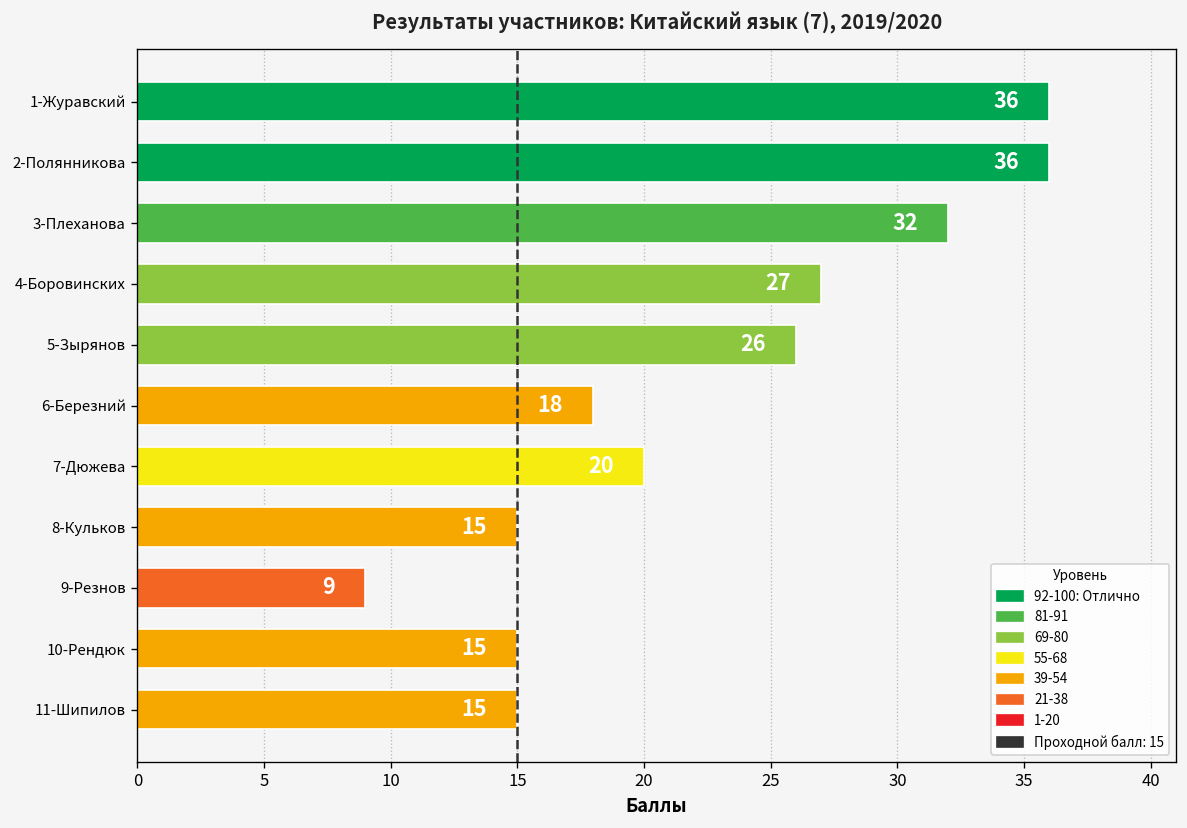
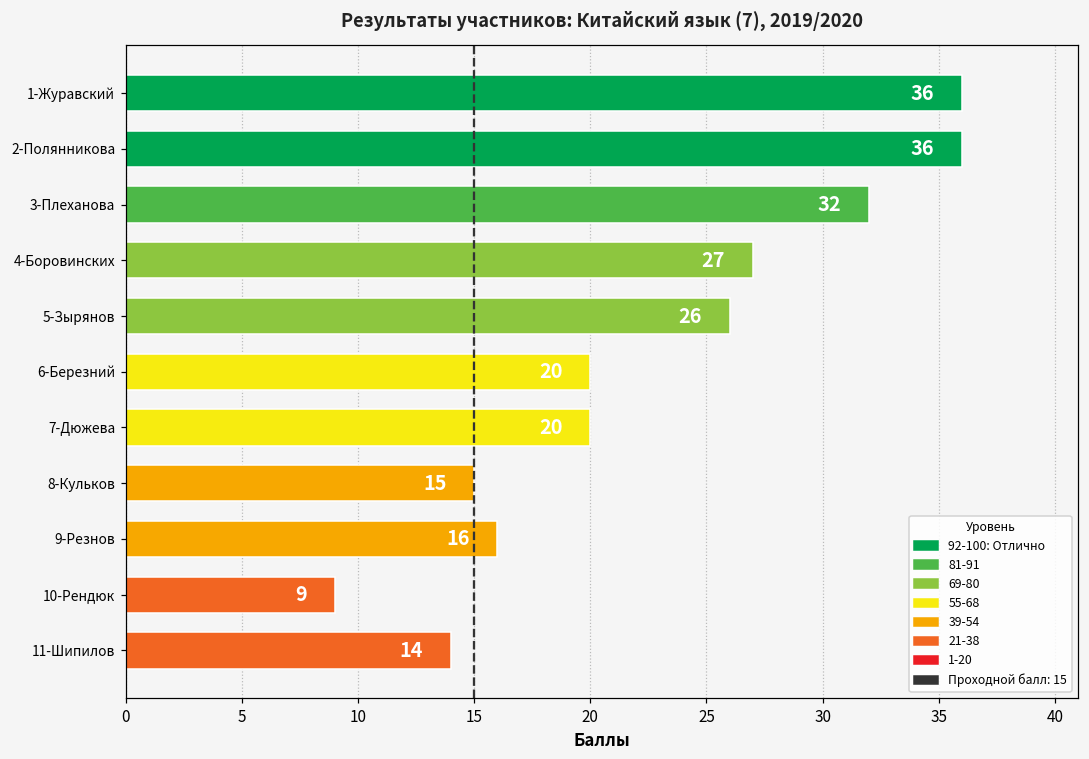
  {
    "1-Журавский": 36,
    "2-Полянникова": 36,
    "3-Плеханова": 32,
    "4-Боровинских": 27,
    "5-Зырянов": 26,
-   "6-Березний": 18,
+   "6-Березний": 20,
    "7-Дюжева": 20,
    "8-Кульков": 15,
-   "9-Резнов": 9,
-   "10-Рендюк": 15,
-   "11-Шипилов": 15
+   "9-Резнов": 16,
+   "10-Рендюк": 9,
+   "11-Шипилов": 14
  }
